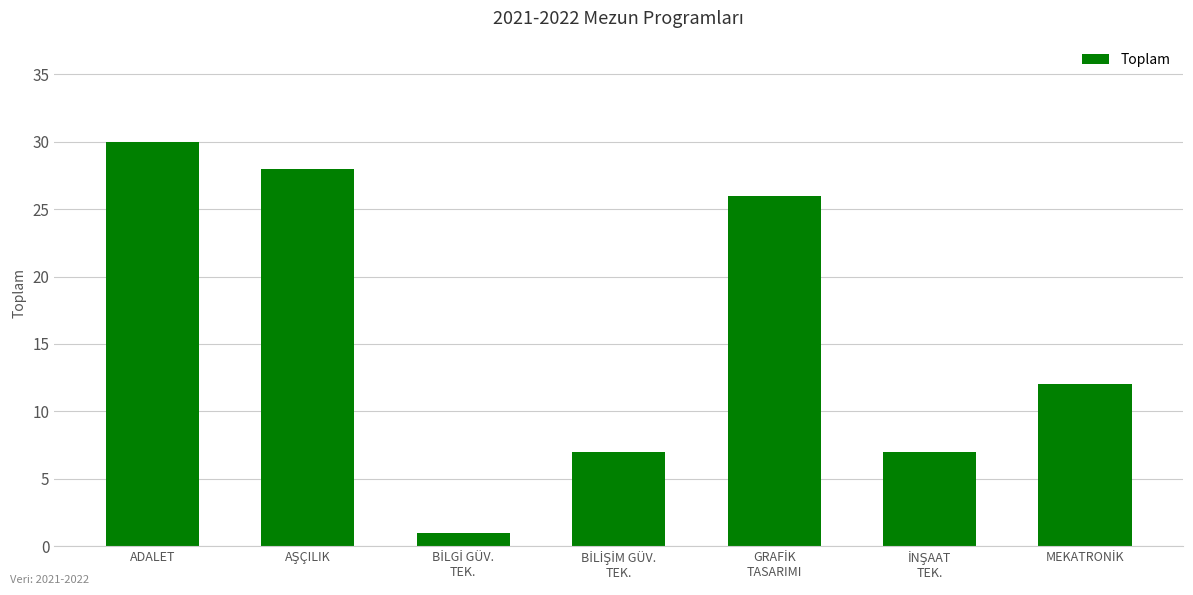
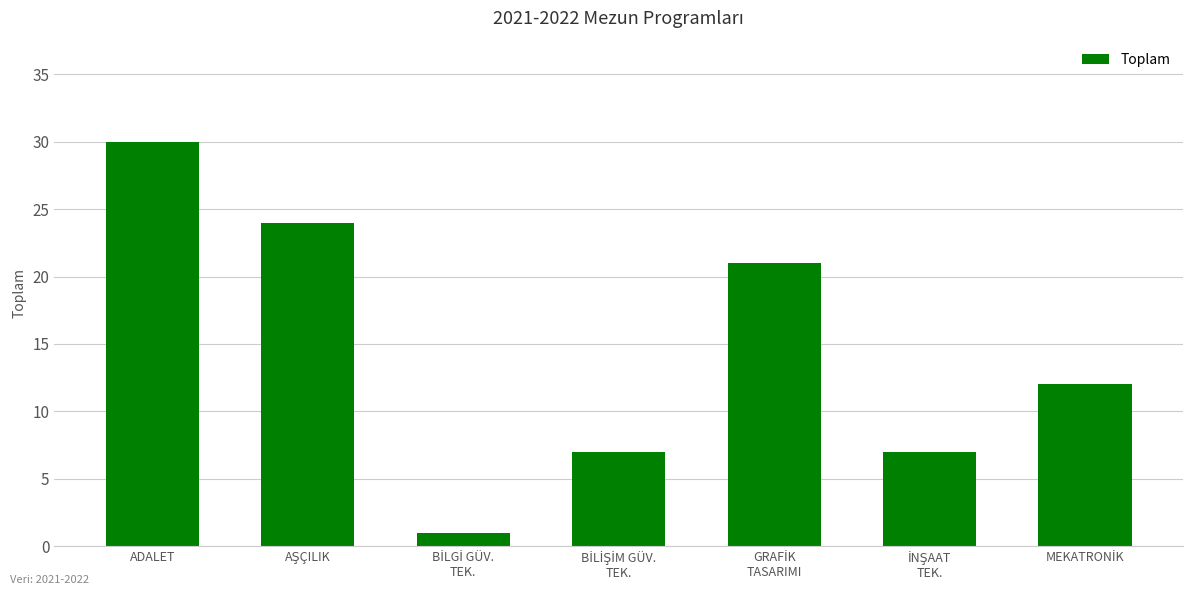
  {
    "ADALET": 30,
-   "AŞÇILIK": 28,
+   "AŞÇILIK": 24,
    "BİLGİ GÜV. TEK.": 1,
    "BİLİŞİM GÜV. TEK.": 7,
-   "GRAFİK TASARIMI": 26,
+   "GRAFİK TASARIMI": 21,
    "İNŞAAT TEK.": 7,
    "MEKATRONİK": 12
  }
